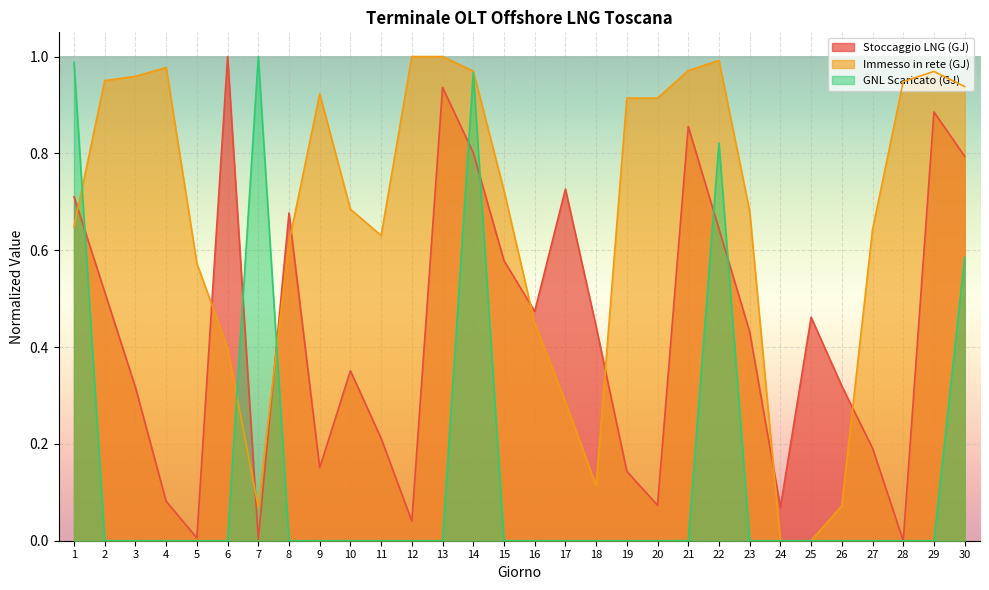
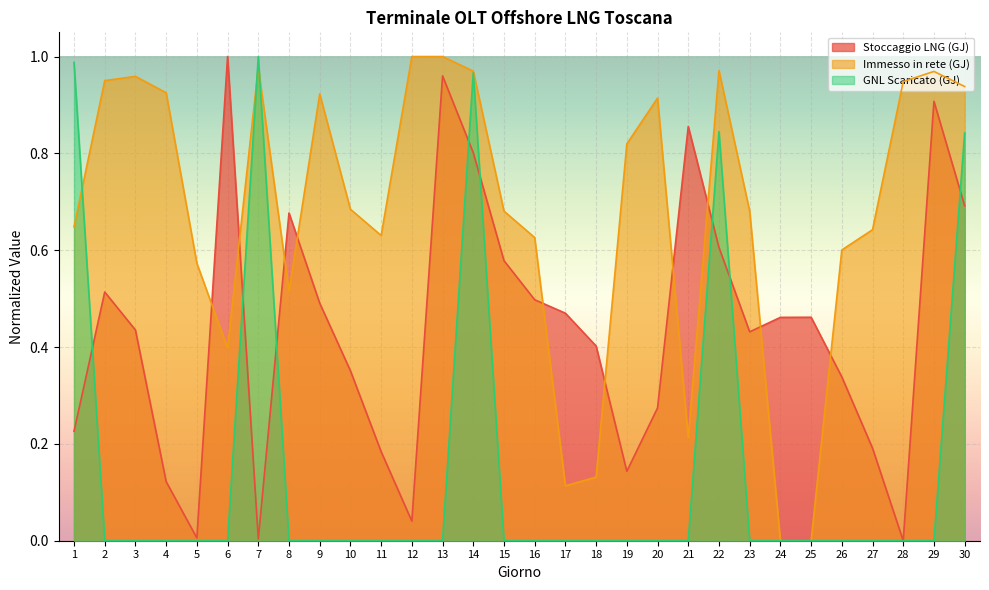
  {
    "Stoccaggio LNG (GJ)": {
-     "1": 0.71,
+     "1": 0.23,
      "2": 0.51,
-     "3": 0.32,
-     "4": 0.08,
+     "3": 0.44,
+     "4": 0.12,
      "5": 0.01,
      "6": 1.00,
      "7": 0.00,
      "8": 0.68,
-     "9": 0.15,
+     "9": 0.49,
      "10": 0.35,
-     "11": 0.21,
+     "11": 0.18,
      "12": 0.04,
-     "13": 0.94,
+     "13": 0.96,
      "14": 0.80,
      "15": 0.58,
-     "16": 0.47,
-     "17": 0.73,
-     "18": 0.44,
+     "16": 0.50,
+     "17": 0.47,
+     "18": 0.40,
      "19": 0.14,
-     "20": 0.07,
+     "20": 0.27,
      "21": 0.86,
-     "22": 0.64,
+     "22": 0.61,
      "23": 0.43,
-     "24": 0.07,
+     "24": 0.46,
      "25": 0.46,
-     "26": 0.32,
+     "26": 0.34,
      "27": 0.19,
-     "29": 0.89,
-     "30": 0.79
+     "29": 0.91,
+     "30": 0.69
    },
    "Immesso in rete (GJ)": {
      "1": 0.65,
      "2": 0.95,
      "3": 0.96,
-     "4": 0.98,
+     "4": 0.93,
      "5": 0.57,
      "6": 0.40,
-     "7": 0.07,
-     "8": 0.62,
+     "7": 0.98,
+     "8": 0.52,
      "9": 0.92,
      "10": 0.68,
      "11": 0.63,
      "12": 1.00,
      "13": 1.00,
-     "15": 0.72,
-     "16": 0.45,
-     "17": 0.29,
-     "18": 0.11,
-     "19": 0.91,
+     "15": 0.68,
+     "16": 0.63,
+     "17": 0.11,
+     "18": 0.13,
+     "19": 0.82,
      "20": 0.91,
-     "21": 0.97,
-     "22": 0.99,
+     "21": 0.21,
+     "22": 0.97,
      "23": 0.68,
-     "26": 0.07,
+     "26": 0.60,
      "27": 0.64
    },
    "GNL Scaricato (GJ)": {
      "1": 0.99,
      "2": 0.00,
      "3": 0.00,
      "4": 0.00,
      "5": 0.00,
      "6": 0.00,
      "7": 1.00,
      "8": 0.00,
      "9": 0.00,
      "10": 0.00,
      "11": 0.00,
      "12": 0.00,
      "13": 0.00,
      "15": 0.00,
      "16": 0.00,
      "17": 0.00,
      "18": 0.00,
      "19": 0.00,
      "20": 0.00,
      "21": 0.00,
-     "22": 0.82,
+     "22": 0.85,
      "23": 0.00,
      "26": 0.00,
      "27": 0.00,
      "29": 0.00,
-     "30": 0.59
+     "30": 0.84
    }
  }
